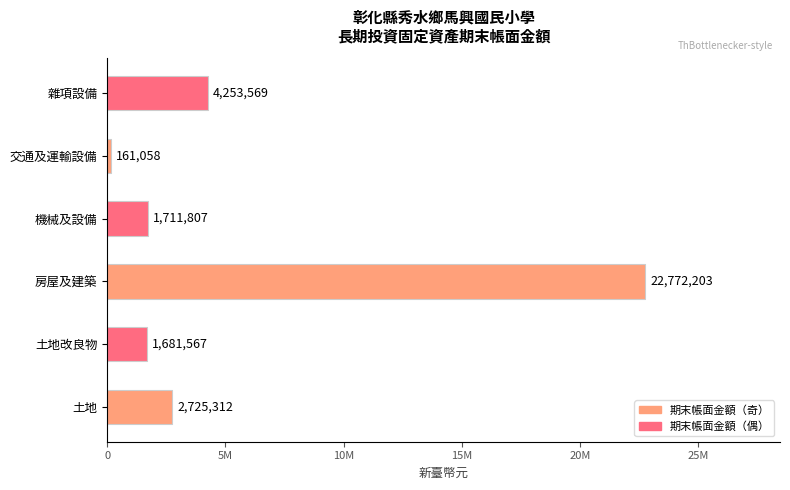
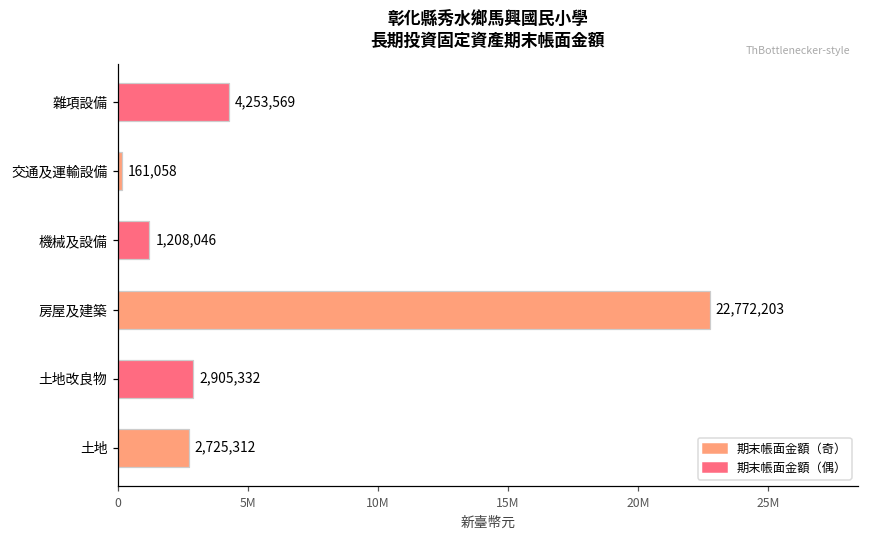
  {
    "雜項設備": "4,253,569",
    "交通及運輸設備": "161,058",
-   "機械及設備": "1,711,807",
+   "機械及設備": "1,208,046",
    "房屋及建築": "22,772,203",
-   "土地改良物": "1,681,567",
+   "土地改良物": "2,905,332",
    "土地": "2,725,312"
  }
